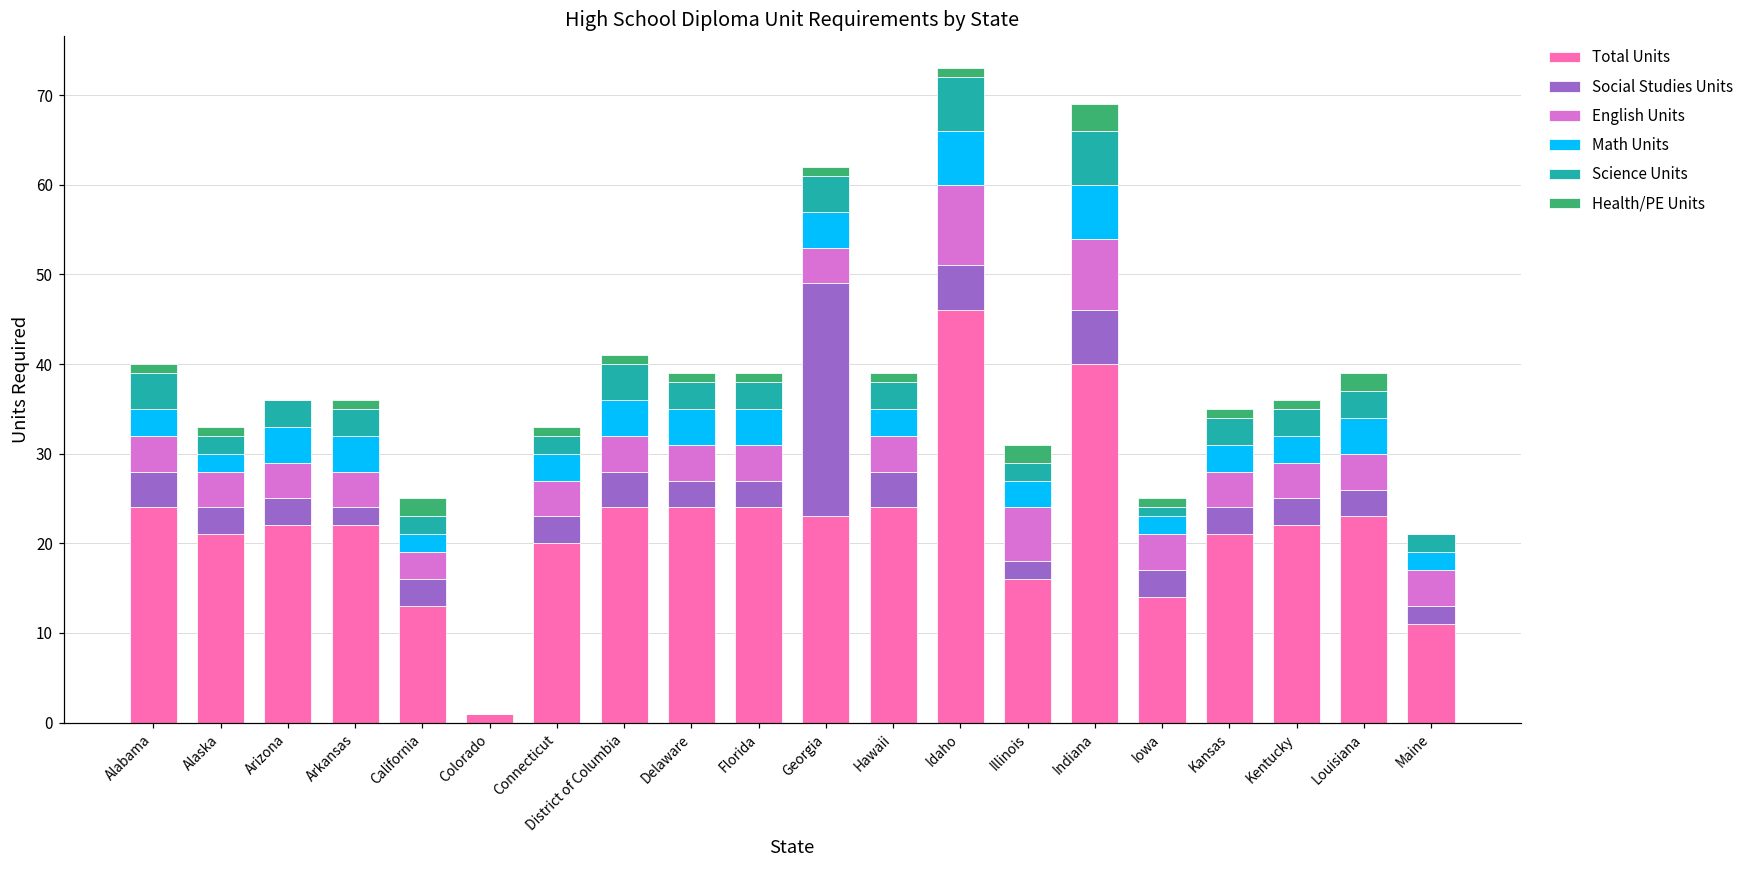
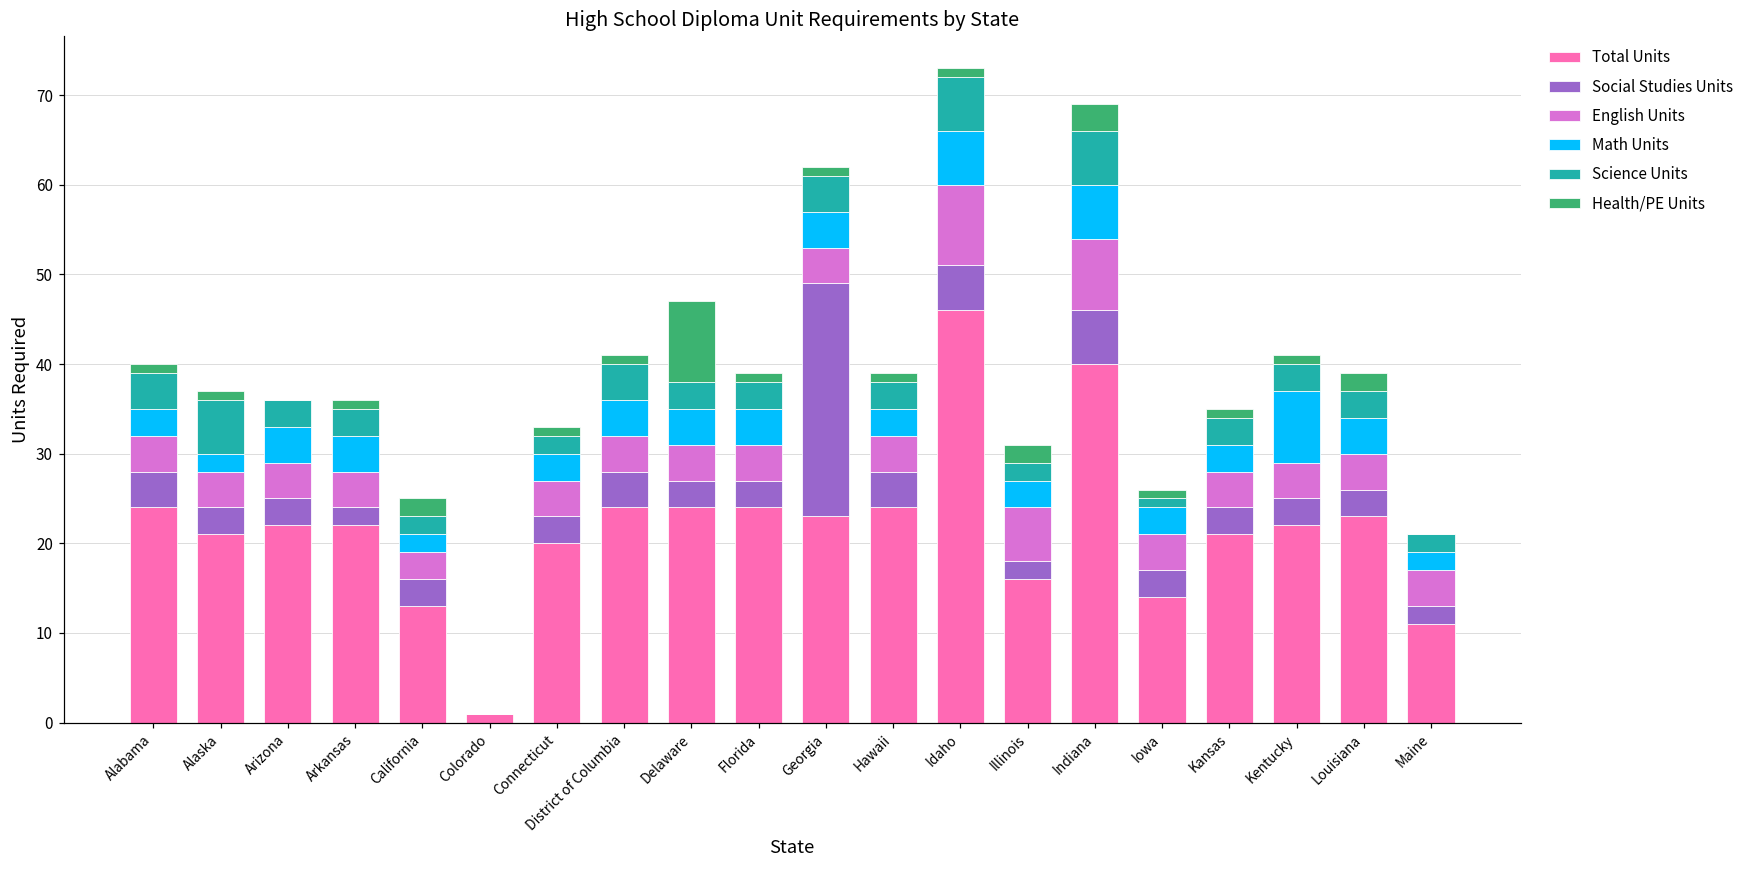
  {
    "Social Studies Units": {
      "Alabama": 4,
      "Alaska": 3,
      "Arizona": 3,
      "Arkansas": 2,
      "California": 3,
      "Colorado": 0,
      "Connecticut": 3,
      "District of Columbia": 4,
      "Delaware": 3,
      "Florida": 3,
      "Georgia": 26,
      "Hawaii": 4,
      "Idaho": 5,
      "Illinois": 2,
      "Indiana": 6,
      "Iowa": 3,
      "Kansas": 3,
      "Kentucky": 3,
      "Louisiana": 3,
      "Maine": 2
    },
    "Math Units": {
      "Alabama": 3,
      "Alaska": 2,
      "Arizona": 4,
      "Arkansas": 4,
      "California": 2,
      "Colorado": 0,
      "Connecticut": 3,
      "District of Columbia": 4,
      "Delaware": 4,
      "Florida": 4,
      "Georgia": 4,
      "Hawaii": 3,
      "Idaho": 6,
      "Illinois": 3,
      "Indiana": 6,
-     "Iowa": 2,
+     "Iowa": 3,
      "Kansas": 3,
-     "Kentucky": 3,
+     "Kentucky": 8,
      "Louisiana": 4,
      "Maine": 2
    },
    "Science Units": {
      "Alabama": 4,
-     "Alaska": 2,
+     "Alaska": 6,
      "Arizona": 3,
      "Arkansas": 3,
      "California": 2,
      "Colorado": 0,
      "Connecticut": 2,
      "District of Columbia": 4,
      "Delaware": 3,
      "Florida": 3,
      "Georgia": 4,
      "Hawaii": 3,
      "Idaho": 6,
      "Illinois": 2,
      "Indiana": 6,
      "Iowa": 1,
      "Kansas": 3,
      "Kentucky": 3,
      "Louisiana": 3,
      "Maine": 2
    },
    "Health/PE Units": {
      "Alabama": 1,
      "Alaska": 1,
      "Arizona": 0,
      "Arkansas": 1,
      "California": 2,
      "Colorado": 0,
      "Connecticut": 1,
      "District of Columbia": 1,
-     "Delaware": 1,
+     "Delaware": 9,
      "Florida": 1,
      "Georgia": 1,
      "Hawaii": 1,
      "Idaho": 1,
      "Illinois": 2,
      "Indiana": 3,
      "Iowa": 1,
      "Kansas": 1,
      "Kentucky": 1,
      "Louisiana": 2,
      "Maine": 0
    }
  }
